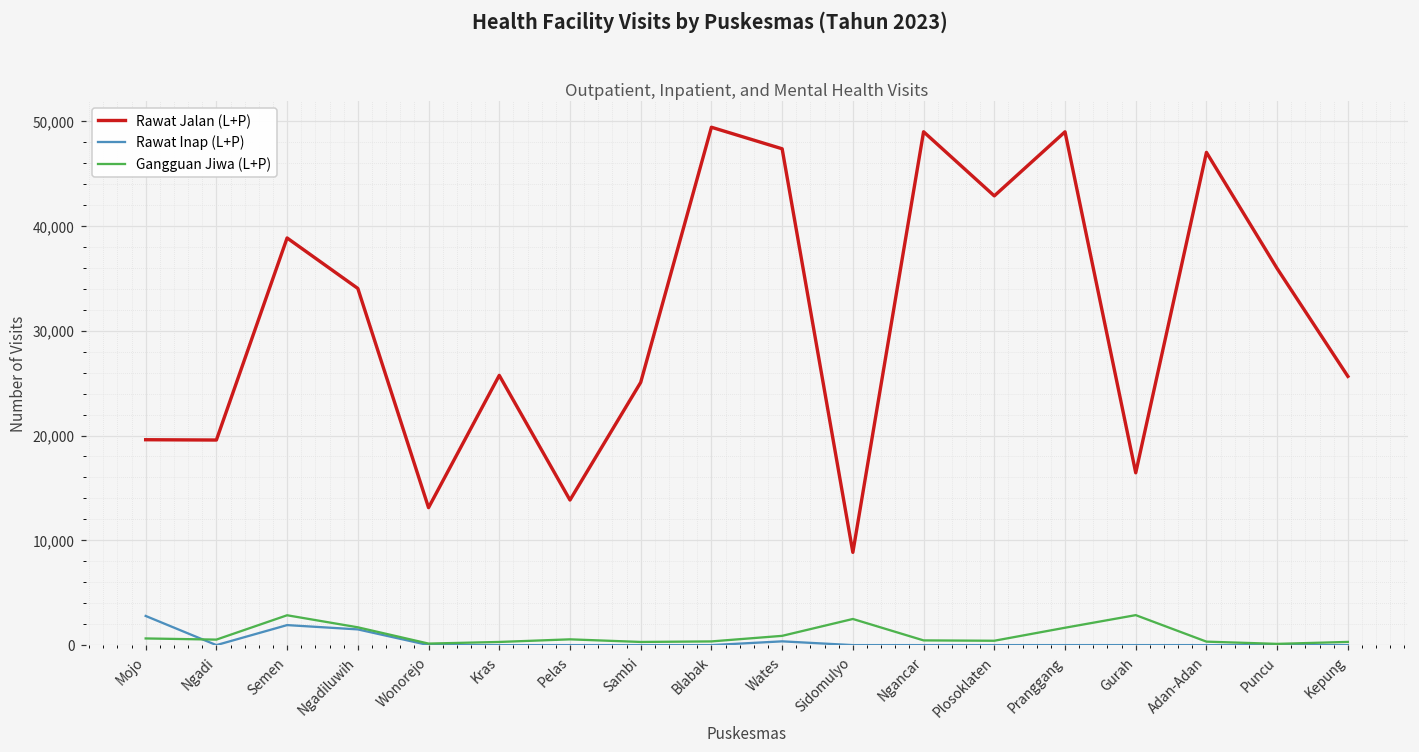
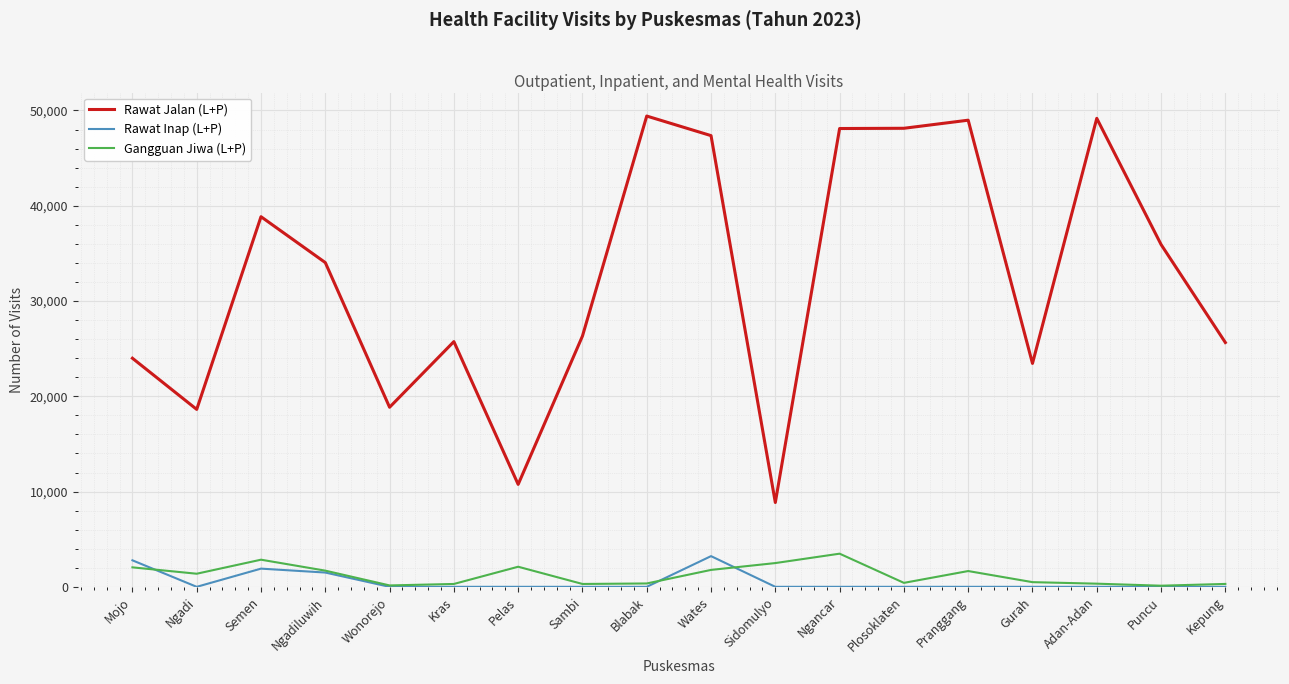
  {
    "Rawat Jalan (L+P)": {
-     "Mojo": "20,000",
-     "Ngadi": "20,000",
+     "Mojo": "24,000",
+     "Ngadi": "19,000",
      "Semen": "39,000",
      "Ngadiluwih": "34,000",
-     "Wonorejo": "13,000",
+     "Wonorejo": "19,000",
      "Kras": "26,000",
-     "Pelas": "14,000",
-     "Sambi": "25,000",
+     "Pelas": "11,000",
+     "Sambi": "26,000",
      "Blabak": "49,000",
      "Wates": "47,000",
      "Sidomulyo": "9,000",
-     "Ngancar": "49,000",
-     "Plosoklaten": "43,000",
+     "Ngancar": "48,000",
+     "Plosoklaten": "48,000",
      "Pranggang": "49,000",
-     "Gurah": "16,000",
-     "Adan-Adan": "47,000",
+     "Gurah": "23,000",
+     "Adan-Adan": "49,000",
      "Puncu": "36,000",
      "Kepung": "26,000"
    },
    "Rawat Inap (L+P)": {
      "Mojo": "3,000",
      "Ngadi": "0",
      "Semen": "2,000",
      "Kras": "0",
      "Pelas": "0",
      "Sambi": "0",
      "Blabak": "0",
-     "Wates": "0",
+     "Wates": "3,000",
      "Sidomulyo": "0",
      "Ngancar": "0",
      "Plosoklaten": "0",
      "Pranggang": "0",
      "Gurah": "0",
      "Adan-Adan": "0",
      "Kepung": "0"
    },
    "Gangguan Jiwa (L+P)": {
-     "Mojo": "1,000",
-     "Ngadi": "500",
+     "Mojo": "2,000",
+     "Ngadi": "1,400",
      "Semen": "3,000",
      "Kras": "0",
-     "Pelas": "1,000",
+     "Pelas": "2,000",
      "Sambi": "0",
      "Blabak": "0",
-     "Wates": "1,000",
+     "Wates": "2,000",
      "Sidomulyo": "2,000",
-     "Ngancar": "0",
+     "Ngancar": "3,000",
      "Plosoklaten": "0",
      "Pranggang": "2,000",
-     "Gurah": "3,000",
+     "Gurah": "0",
      "Adan-Adan": "0",
      "Kepung": "0"
    }
  }
